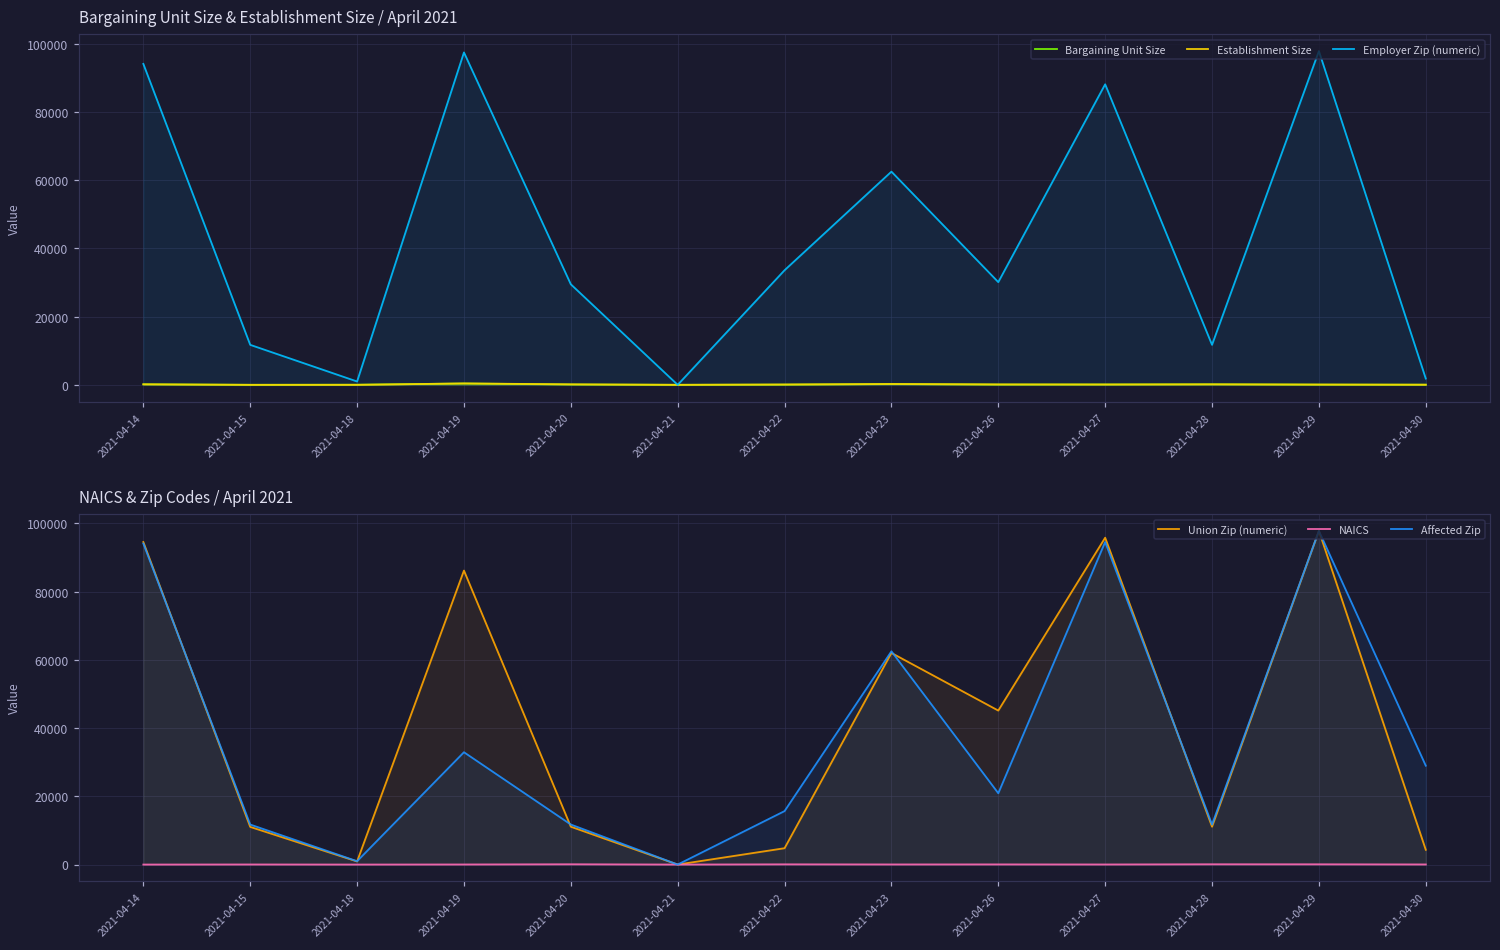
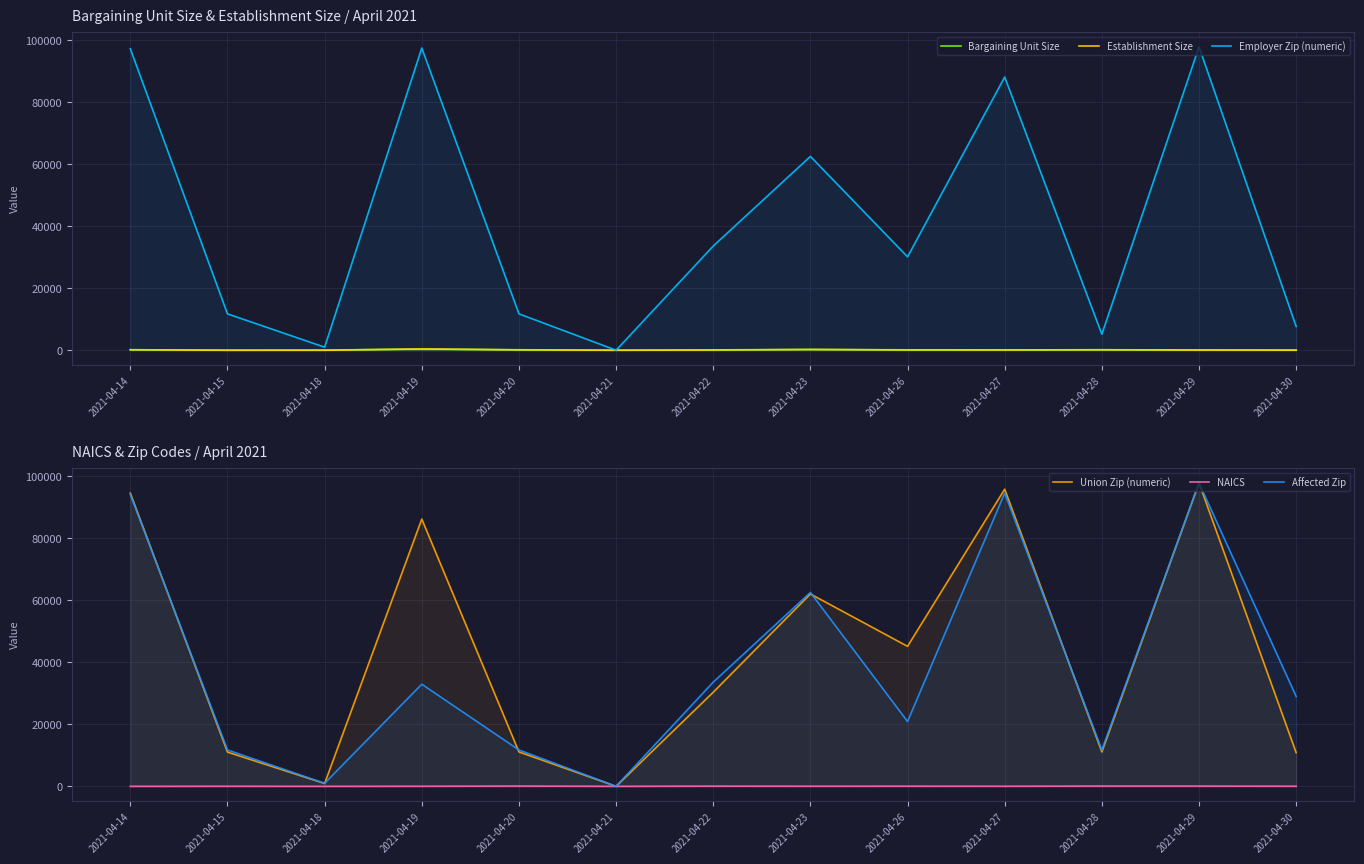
  {
    "Bargaining Unit Size & Establishment Size / April 2021": {
      "Employer Zip (numeric)": {
-       "2021-04-14": 94000,
+       "2021-04-14": 97000,
        "2021-04-15": 12000,
        "2021-04-18": 1000,
        "2021-04-19": 97000,
-       "2021-04-20": 29000,
+       "2021-04-20": 12000,
        "2021-04-22": 34000,
        "2021-04-23": 63000,
        "2021-04-26": 30000,
        "2021-04-27": 88000,
-       "2021-04-28": 12000,
-       "2021-04-30": 2000
+       "2021-04-28": 5000,
+       "2021-04-30": 8000
      }
    },
    "NAICS & Zip Codes / April 2021": {
      "Union Zip (numeric)": {
        "2021-04-19": 86000,
-       "2021-04-22": 5000,
+       "2021-04-22": 30000,
        "2021-04-26": 45000,
        "2021-04-27": 96000,
-       "2021-04-30": 4000
+       "2021-04-30": 11000
      },
      "NAICS": {
        "2021-04-14": 0,
        "2021-04-15": 0,
        "2021-04-18": 0,
        "2021-04-19": 0,
        "2021-04-20": 0,
        "2021-04-22": 0,
        "2021-04-23": 0,
        "2021-04-26": 0,
        "2021-04-27": 0,
        "2021-04-28": 0,
        "2021-04-29": 0,
        "2021-04-30": 0
      },
      "Affected Zip": {
        "2021-04-19": 33000,
-       "2021-04-22": 16000,
+       "2021-04-22": 34000,
        "2021-04-26": 21000,
        "2021-04-27": 95000,
        "2021-04-30": 29000
      }
    }
  }
